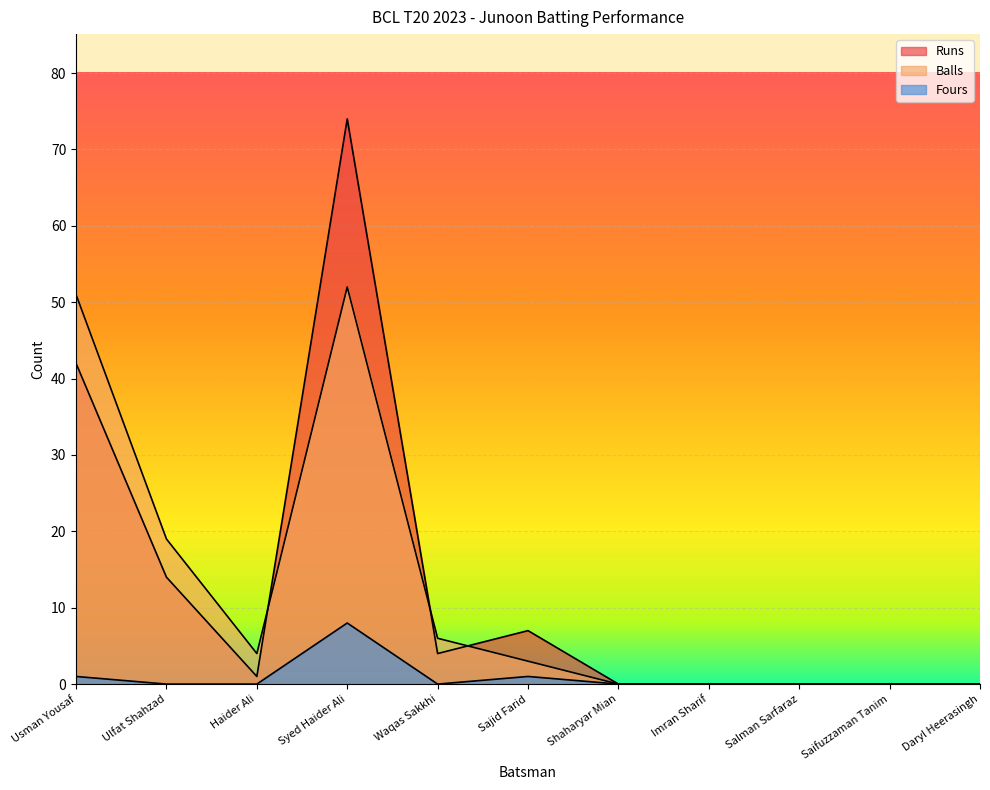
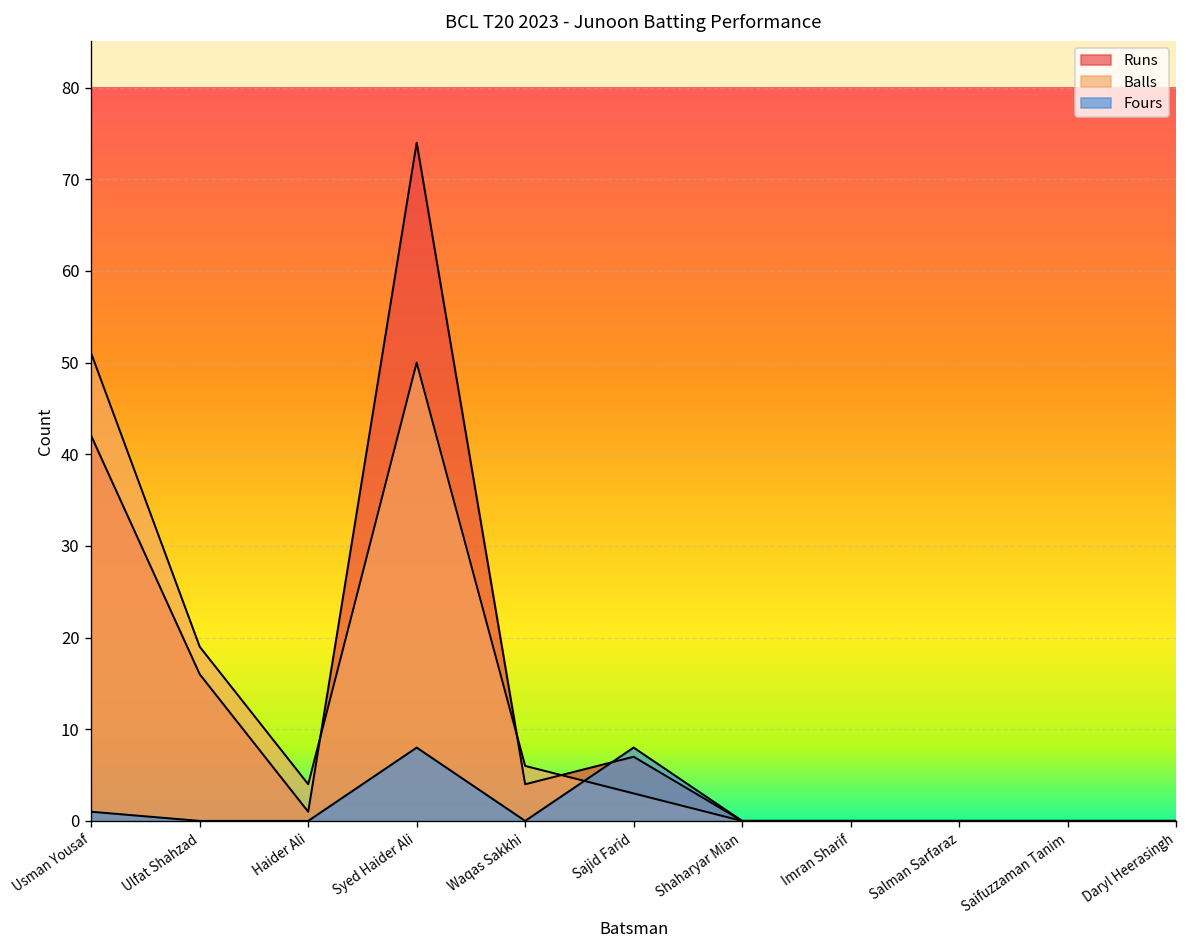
  {
    "Runs": {
      "Usman Yousaf": 42,
-     "Ulfat Shahzad": 14,
+     "Ulfat Shahzad": 16,
      "Haider Ali": 1,
      "Syed Haider Ali": 74,
      "Waqas Sakkhi": 4,
      "Sajid Farid": 7
    },
    "Balls": {
      "Usman Yousaf": 51,
      "Ulfat Shahzad": 19,
      "Haider Ali": 4,
-     "Syed Haider Ali": 52,
+     "Syed Haider Ali": 50,
      "Waqas Sakkhi": 6,
      "Sajid Farid": 3
    },
    "Fours": {
      "Usman Yousaf": 1,
      "Ulfat Shahzad": 0,
      "Haider Ali": 0,
      "Syed Haider Ali": 8,
      "Waqas Sakkhi": 0,
-     "Sajid Farid": 1
+     "Sajid Farid": 8
    }
  }
